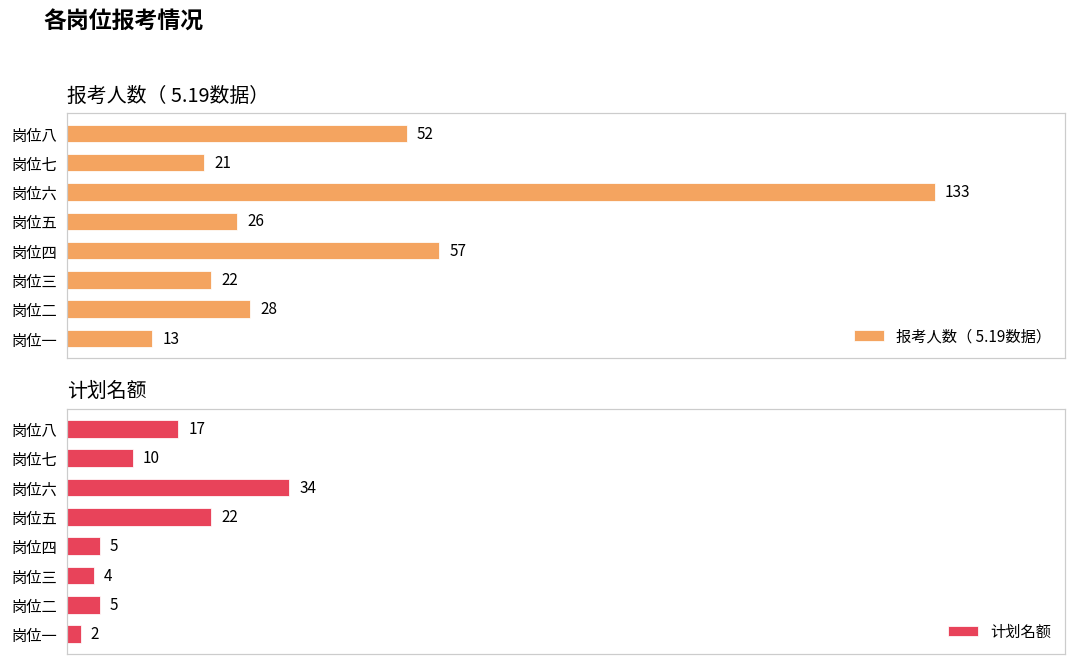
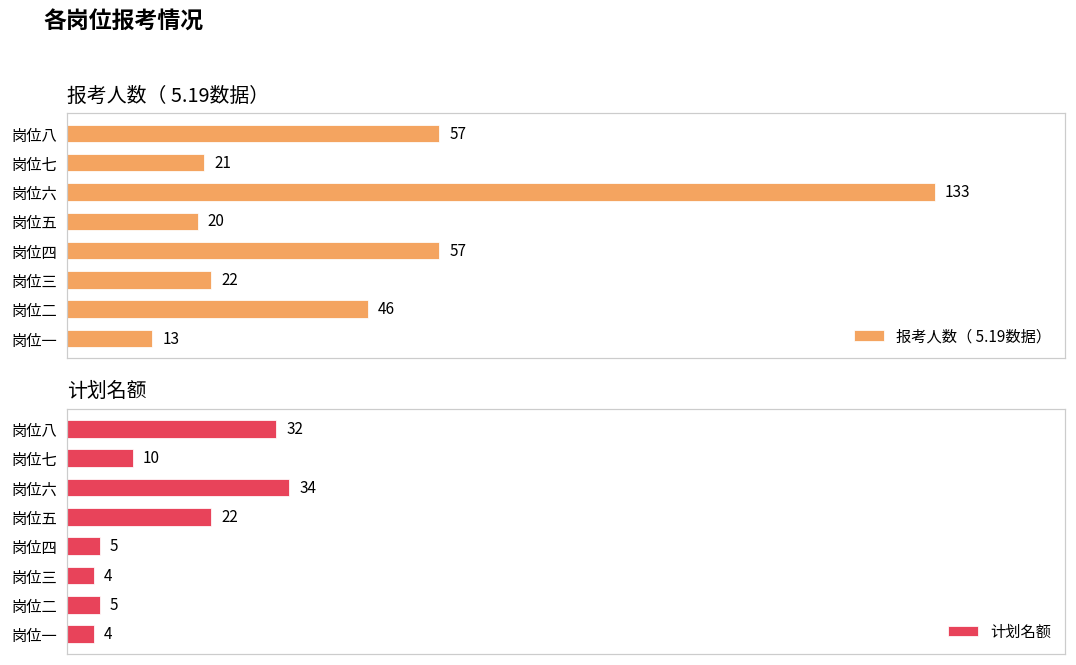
  {
    "报考人数（ 5.19数据）": {
-     "岗位八": 52,
+     "岗位八": 57,
      "岗位七": 21,
      "岗位六": 133,
-     "岗位五": 26,
+     "岗位五": 20,
      "岗位四": 57,
      "岗位三": 22,
-     "岗位二": 28,
+     "岗位二": 46,
      "岗位一": 13
    },
    "计划名额": {
-     "岗位八": 17,
+     "岗位八": 32,
      "岗位七": 10,
      "岗位六": 34,
      "岗位五": 22,
      "岗位四": 5,
      "岗位三": 4,
      "岗位二": 5,
-     "岗位一": 2
+     "岗位一": 4
    }
  }
